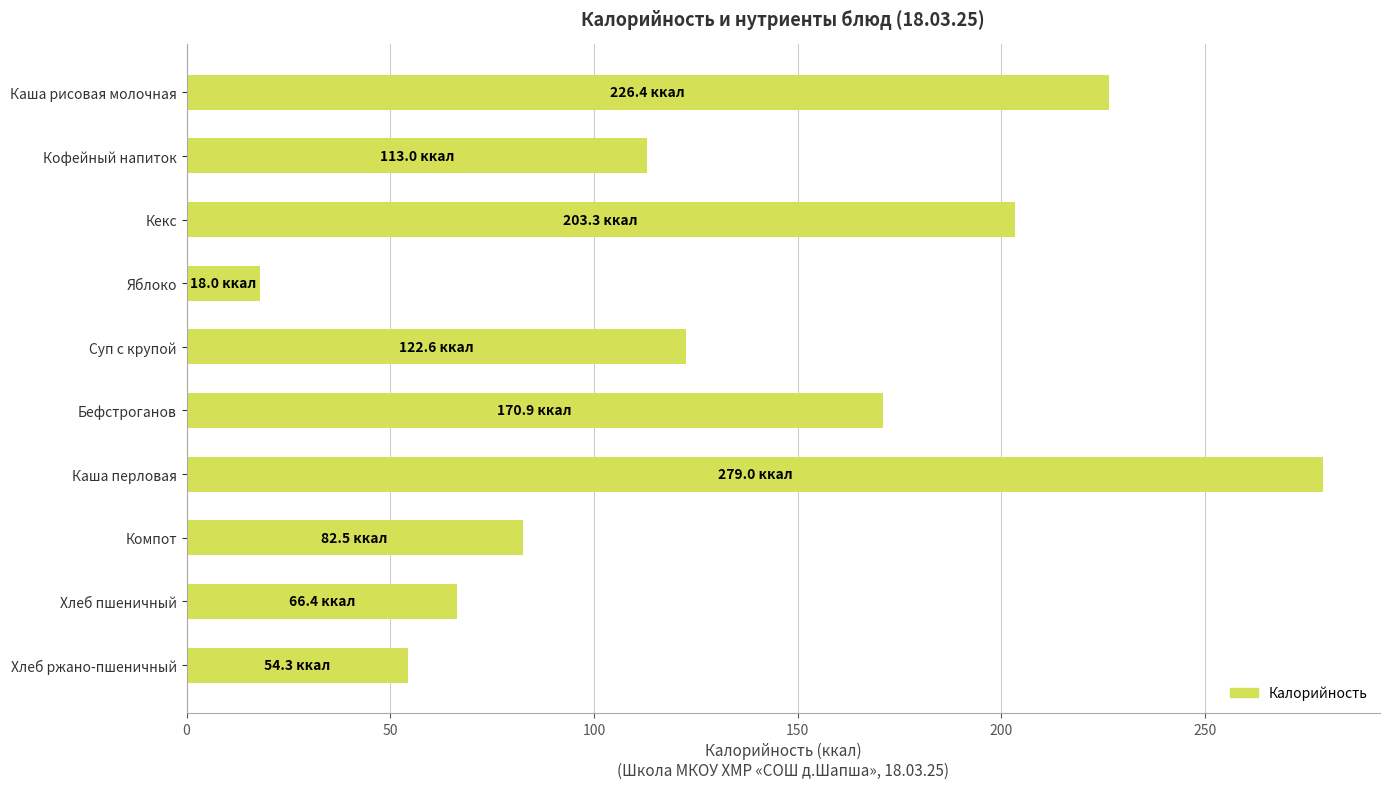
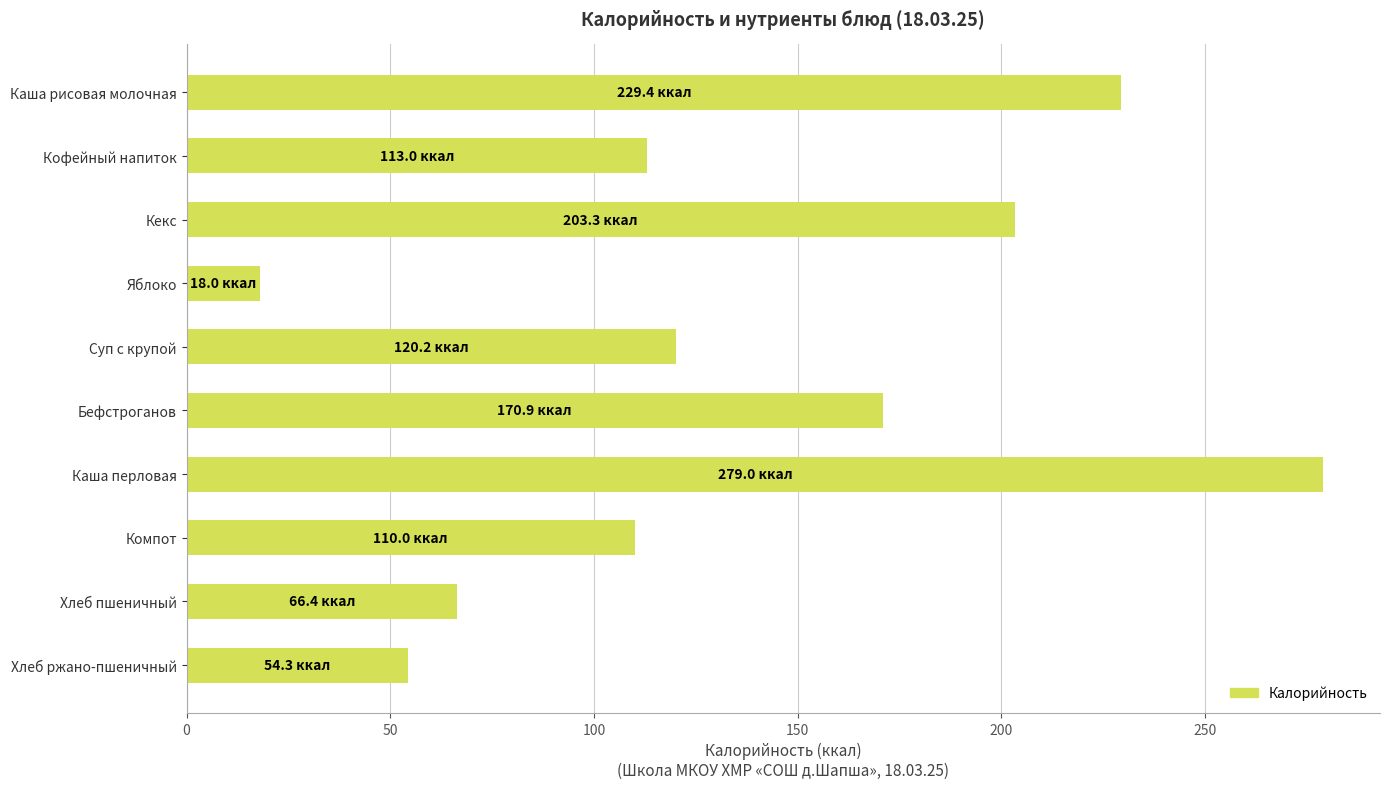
  {
-   "Каша рисовая молочная": 226.4,
+   "Каша рисовая молочная": 229.4,
    "Кофейный напиток": 113.0,
    "Кекс": 203.3,
    "Яблоко": 18.0,
-   "Суп с крупой": 122.6,
+   "Суп с крупой": 120.2,
    "Бефстроганов": 170.9,
    "Каша перловая": 279.0,
-   "Компот": 82.5,
+   "Компот": 110.0,
    "Хлеб пшеничный": 66.4,
    "Хлеб ржано-пшеничный": 54.3
  }
